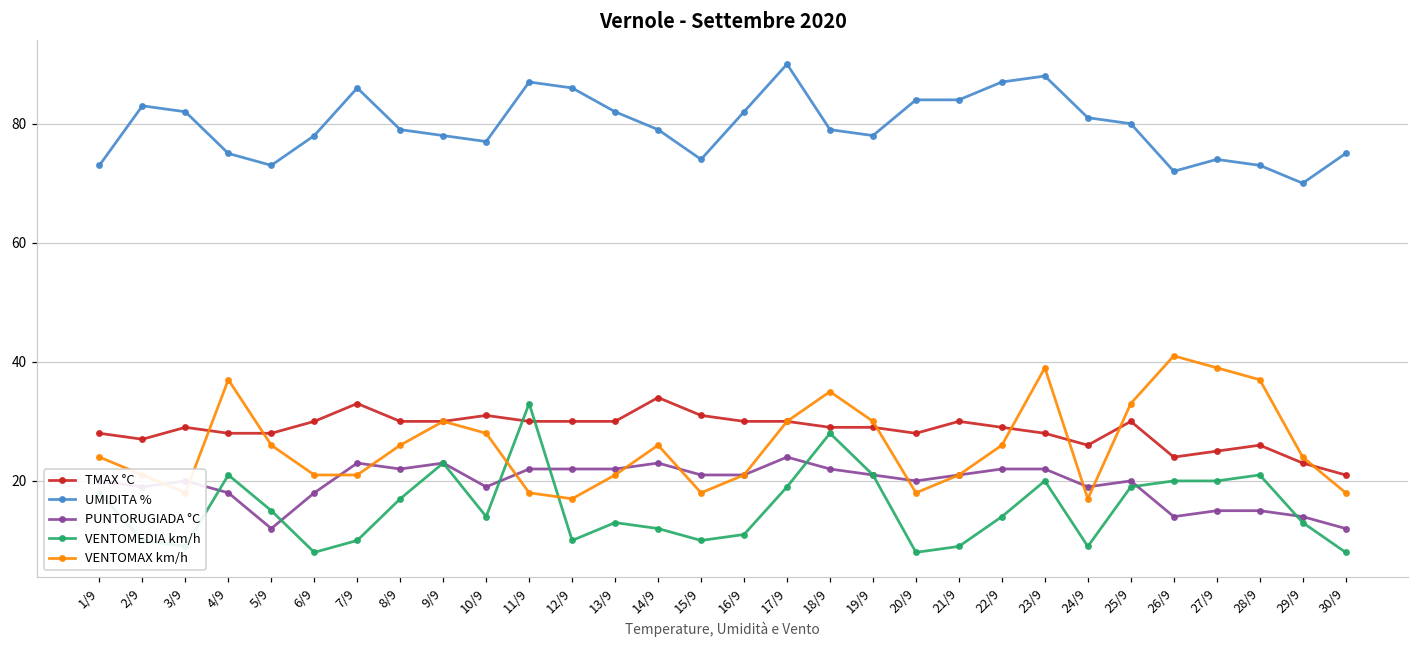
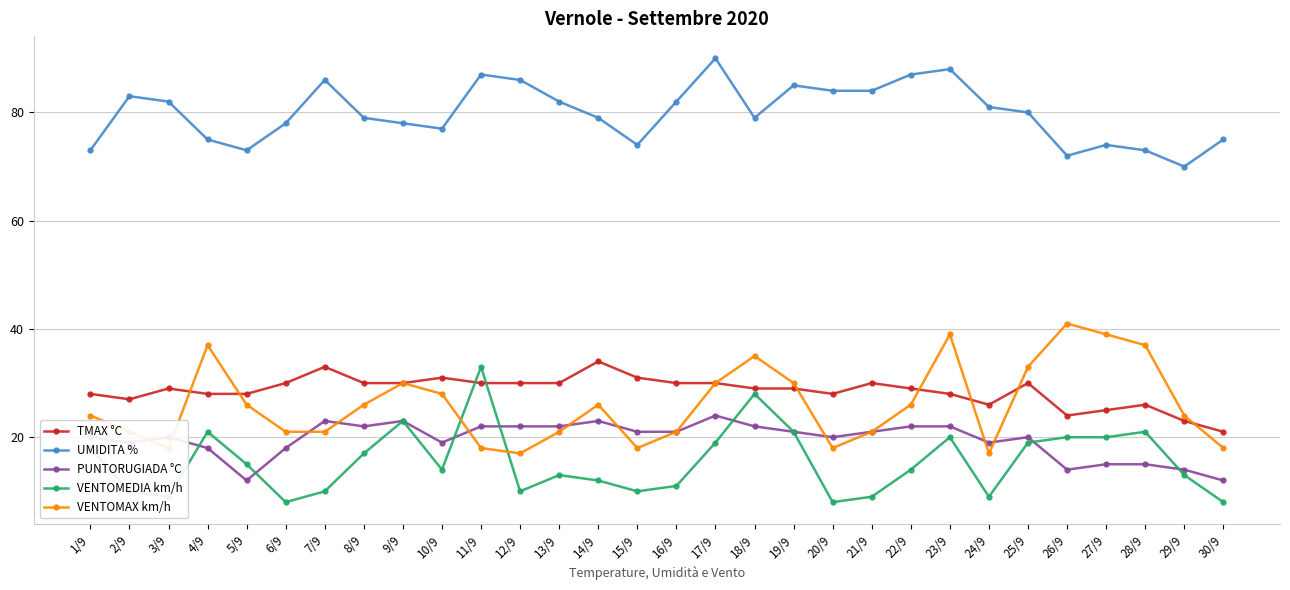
  {
    "TMAX °C": {
      "1/9": 28,
      "2/9": 27,
      "3/9": 29,
      "4/9": 28,
      "5/9": 28,
      "6/9": 30,
      "7/9": 33,
      "8/9": 30,
      "10/9": 31,
      "11/9": 30,
      "12/9": 30,
      "13/9": 30,
      "14/9": 34,
      "15/9": 31,
      "16/9": 30,
      "18/9": 29,
      "19/9": 29,
      "20/9": 28,
      "21/9": 30,
      "22/9": 29,
      "23/9": 28,
      "24/9": 26,
      "25/9": 30,
      "26/9": 24,
      "27/9": 25,
      "28/9": 26,
      "29/9": 23,
      "30/9": 21
    },
    "UMIDITA %": {
      "1/9": 73,
      "2/9": 83,
      "3/9": 82,
      "4/9": 75,
      "5/9": 73,
      "6/9": 78,
      "7/9": 86,
      "8/9": 79,
      "9/9": 78,
      "10/9": 77,
      "11/9": 87,
      "12/9": 86,
      "13/9": 82,
      "14/9": 79,
      "15/9": 74,
      "16/9": 82,
      "17/9": 90,
      "18/9": 79,
-     "19/9": 78,
+     "19/9": 85,
      "20/9": 84,
      "21/9": 84,
      "22/9": 87,
      "23/9": 88,
      "24/9": 81,
      "25/9": 80,
      "26/9": 72,
      "27/9": 74,
      "28/9": 73,
      "29/9": 70,
      "30/9": 75
    },
    "PUNTORUGIADA °C": {
      "4/9": 18,
      "5/9": 12,
      "6/9": 18,
      "7/9": 23,
      "8/9": 22,
      "10/9": 19,
      "11/9": 22,
      "12/9": 22,
      "13/9": 22,
      "14/9": 23,
      "15/9": 21,
      "17/9": 24,
      "18/9": 22,
      "20/9": 20,
      "22/9": 22,
      "23/9": 22,
      "24/9": 19,
      "25/9": 20,
      "26/9": 14,
      "27/9": 15,
      "28/9": 15,
      "29/9": 14,
      "30/9": 12
    },
    "VENTOMEDIA km/h": {
      "4/9": 21,
      "5/9": 15,
      "6/9": 8,
      "7/9": 10,
      "8/9": 17,
      "10/9": 14,
      "11/9": 33,
      "12/9": 10,
      "13/9": 13,
      "14/9": 12,
      "15/9": 10,
      "16/9": 11,
      "17/9": 19,
      "18/9": 28,
      "20/9": 8,
      "21/9": 9,
      "22/9": 14,
      "23/9": 20,
      "24/9": 9,
      "25/9": 19,
      "26/9": 20,
      "27/9": 20,
      "28/9": 21,
      "29/9": 13,
      "30/9": 8
    },
    "VENTOMAX km/h": {
      "1/9": 24,
      "4/9": 37,
      "5/9": 26,
      "6/9": 21,
      "7/9": 21,
      "8/9": 26,
      "10/9": 28,
      "11/9": 18,
      "12/9": 17,
      "13/9": 21,
      "14/9": 26,
      "15/9": 18,
      "18/9": 35,
      "19/9": 30,
      "20/9": 18,
      "22/9": 26,
      "23/9": 39,
      "24/9": 17,
      "25/9": 33,
      "26/9": 41,
      "27/9": 39,
      "28/9": 37,
      "29/9": 24,
      "30/9": 18
    }
  }
